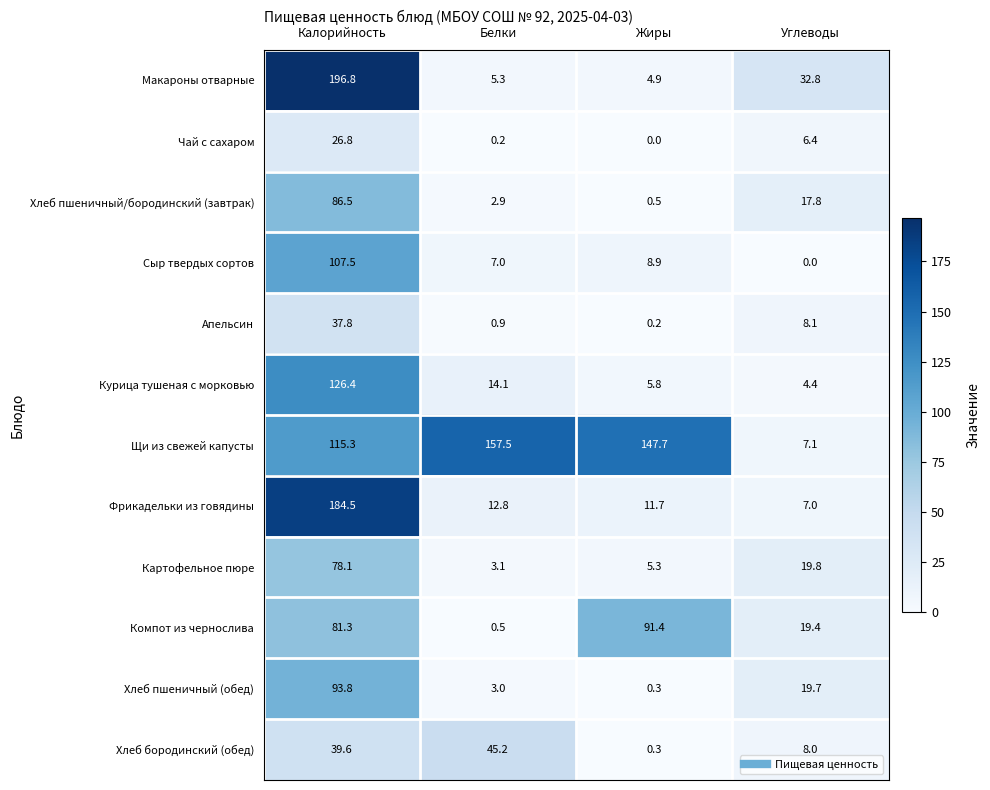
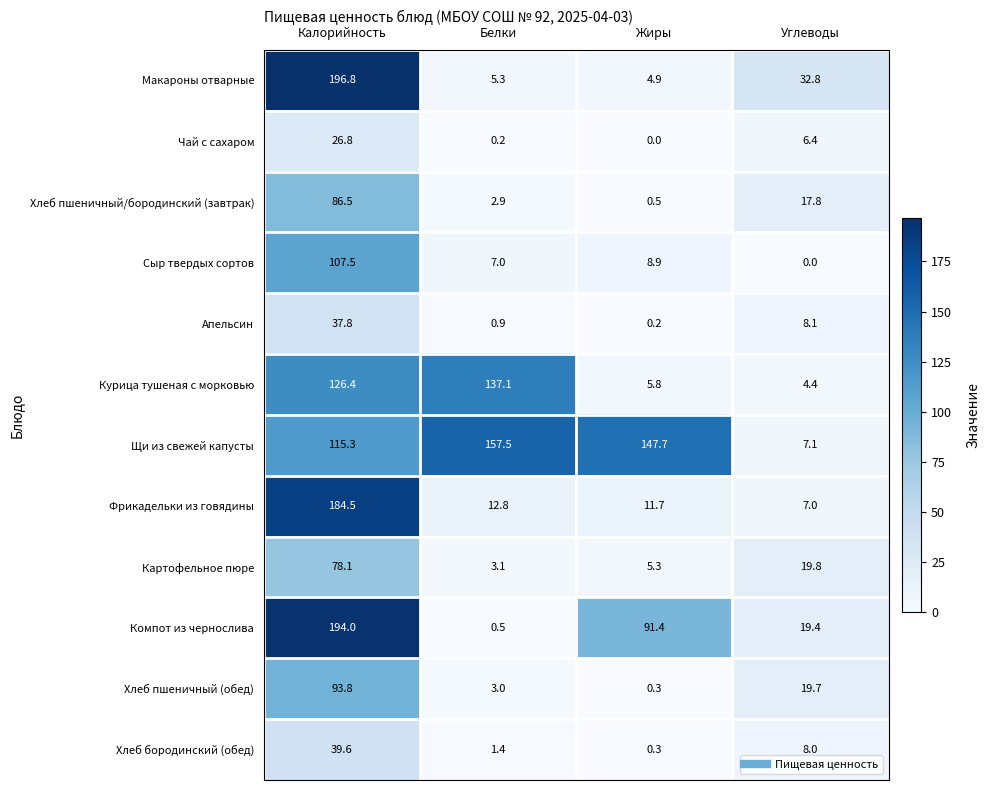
  {
    "Макароны отварные": {
      "Калорийность": 196.8,
      "Белки": 5.3,
      "Жиры": 4.9,
      "Углеводы": 32.8
    },
    "Чай с сахаром": {
      "Калорийность": 26.8,
      "Белки": 0.2,
      "Жиры": 0.0,
      "Углеводы": 6.4
    },
    "Хлеб пшеничный/бородинский (завтрак)": {
      "Калорийность": 86.5,
      "Белки": 2.9,
      "Жиры": 0.5,
      "Углеводы": 17.8
    },
    "Сыр твердых сортов": {
      "Калорийность": 107.5,
      "Белки": 7.0,
      "Жиры": 8.9,
      "Углеводы": 0.0
    },
    "Апельсин": {
      "Калорийность": 37.8,
      "Белки": 0.9,
      "Жиры": 0.2,
      "Углеводы": 8.1
    },
    "Курица тушеная с морковью": {
      "Калорийность": 126.4,
-     "Белки": 14.1,
+     "Белки": 137.1,
      "Жиры": 5.8,
      "Углеводы": 4.4
    },
    "Щи из свежей капусты": {
      "Калорийность": 115.3,
      "Белки": 157.5,
      "Жиры": 147.7,
      "Углеводы": 7.1
    },
    "Фрикадельки из говядины": {
      "Калорийность": 184.5,
      "Белки": 12.8,
      "Жиры": 11.7,
      "Углеводы": 7.0
    },
    "Картофельное пюре": {
      "Калорийность": 78.1,
      "Белки": 3.1,
      "Жиры": 5.3,
      "Углеводы": 19.8
    },
    "Компот из чернослива": {
-     "Калорийность": 81.3,
+     "Калорийность": 194.0,
      "Белки": 0.5,
      "Жиры": 91.4,
      "Углеводы": 19.4
    },
    "Хлеб пшеничный (обед)": {
      "Калорийность": 93.8,
      "Белки": 3.0,
      "Жиры": 0.3,
      "Углеводы": 19.7
    },
    "Хлеб бородинский (обед)": {
      "Калорийность": 39.6,
-     "Белки": 45.2,
+     "Белки": 1.4,
      "Жиры": 0.3,
      "Углеводы": 8.0
    }
  }
